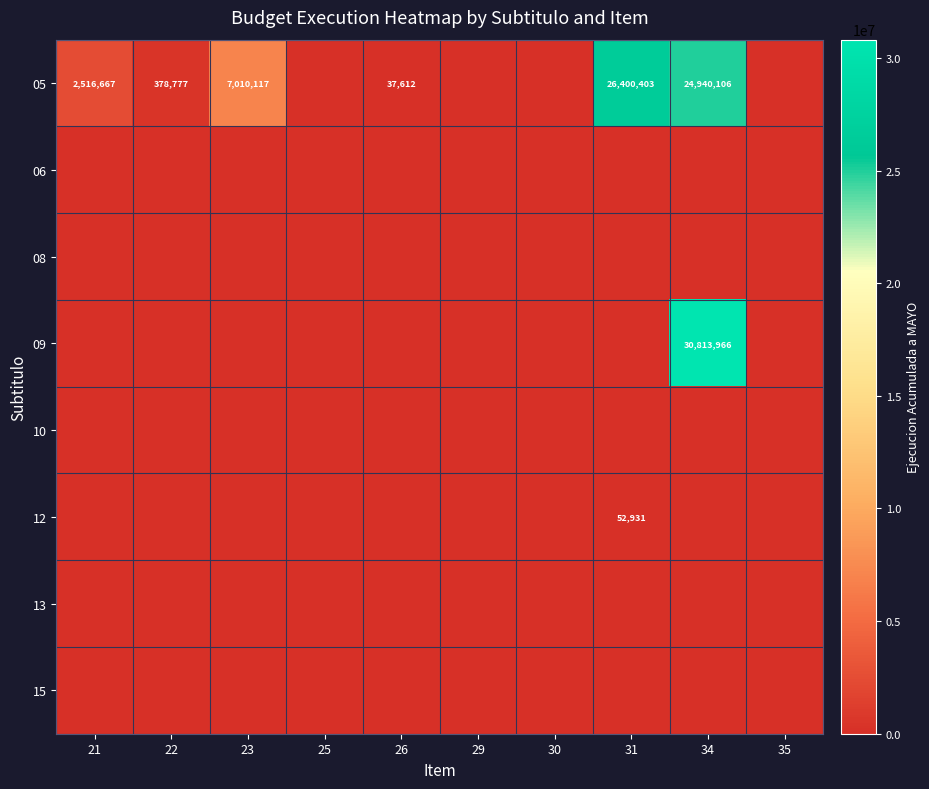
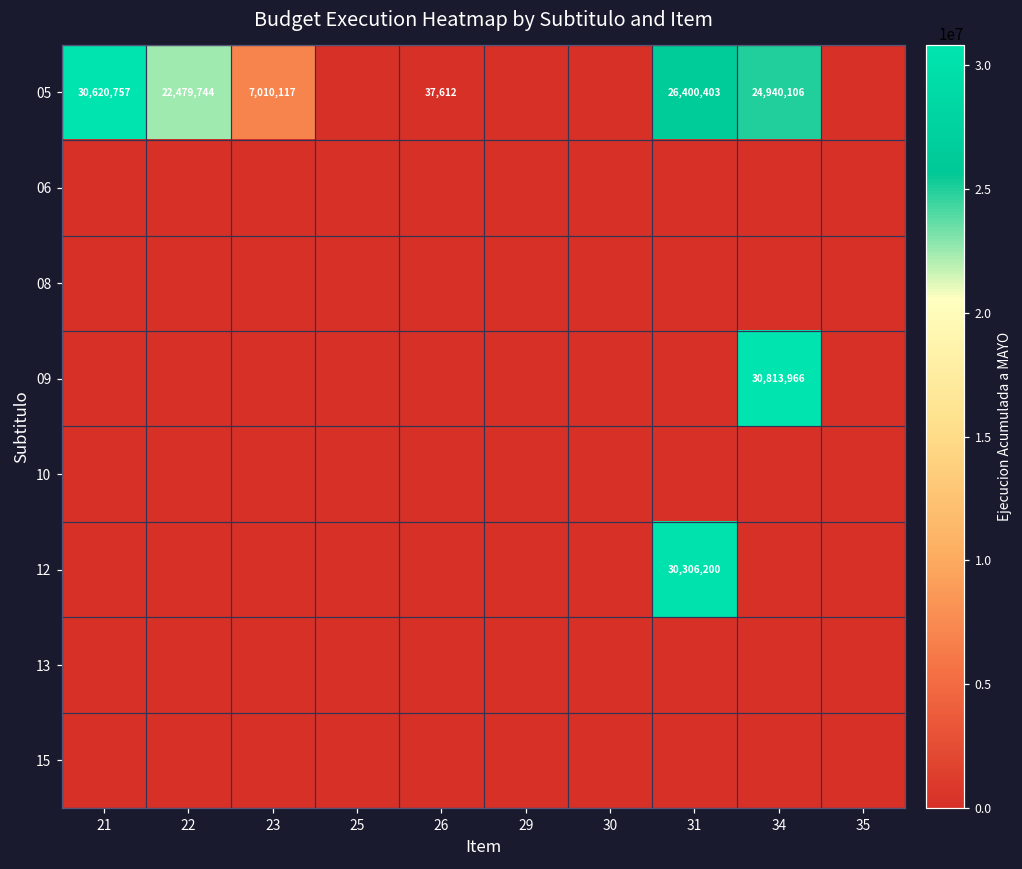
  {
    "05": {
-     "21": "2,516,667",
-     "22": "378,777",
+     "21": "30,620,757",
+     "22": "22,479,744",
      "23": "7,010,117",
      "26": "37,612",
      "31": "26,400,403",
      "34": "24,940,106"
    },
    "09": {
      "34": "30,813,966"
    },
    "12": {
-     "31": "52,931"
+     "31": "30,306,200"
    }
  }
